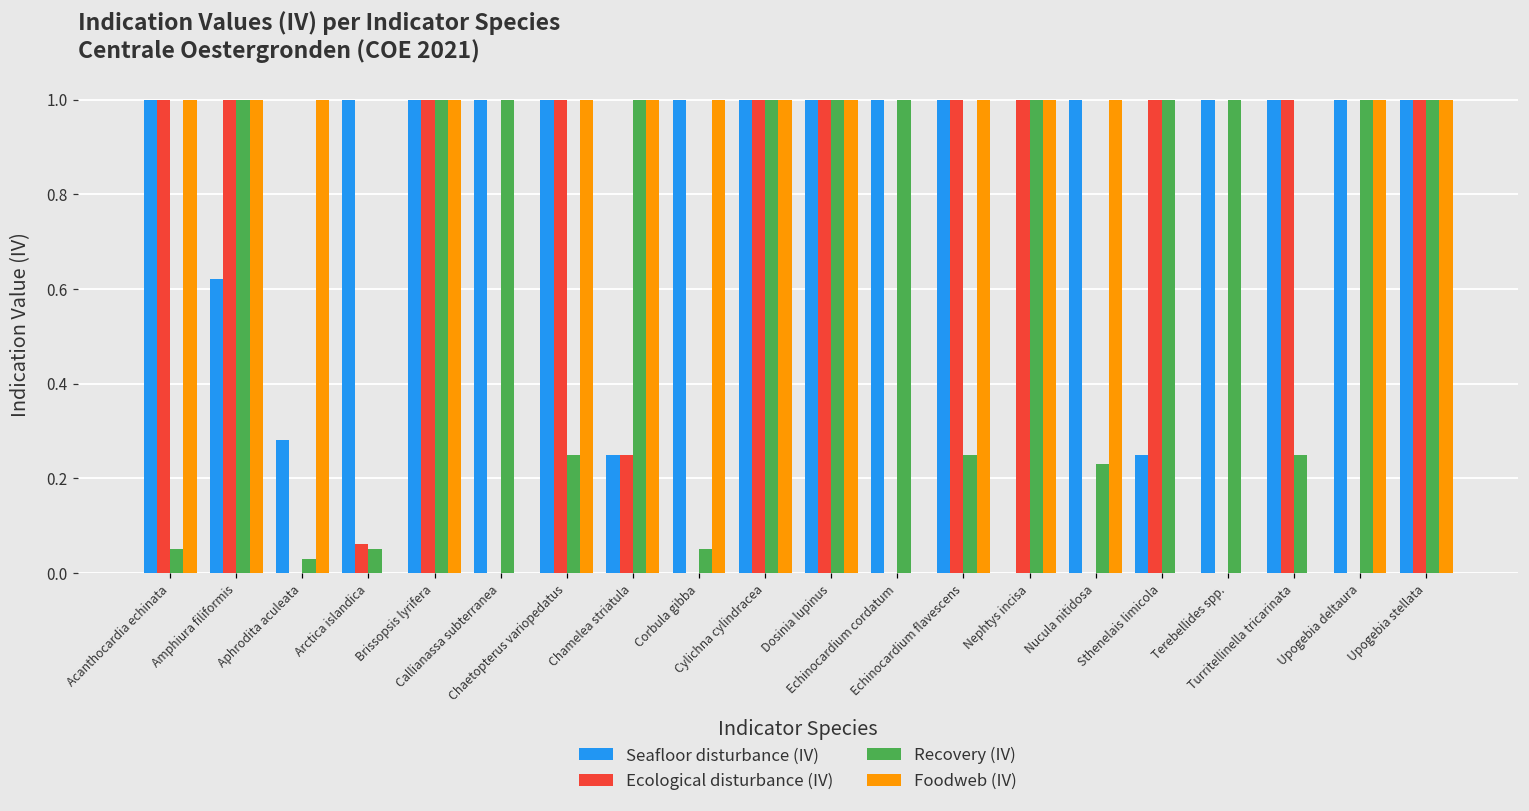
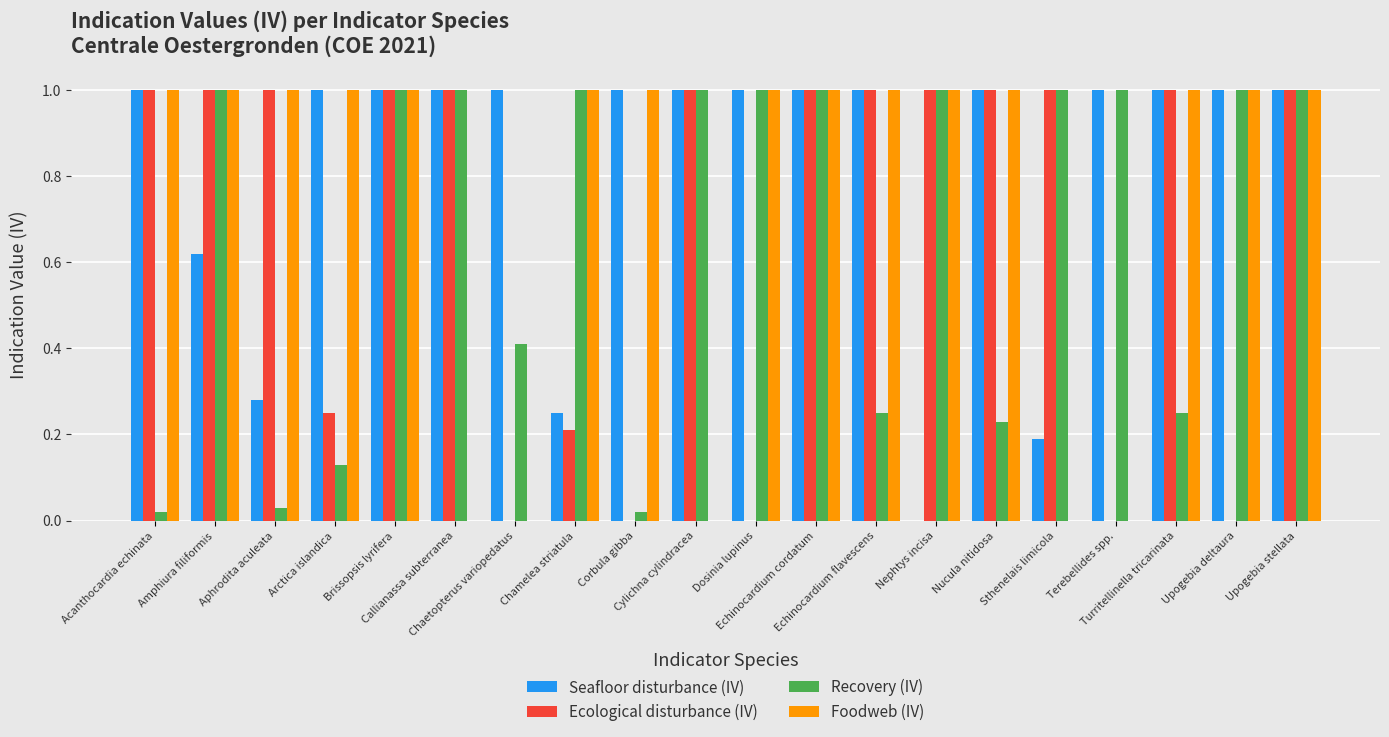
  {
    "Seafloor disturbance (IV)": {
      "Acanthocardia echinata": 1.00,
      "Amphiura filiformis": 0.62,
      "Aphrodita aculeata": 0.28,
      "Arctica islandica": 1.00,
      "Brissopsis lyrifera": 1.00,
      "Callianassa subterranea": 1.00,
      "Chaetopterus variopedatus": 1.00,
      "Chamelea striatula": 0.25,
      "Corbula gibba": 1.00,
      "Cylichna cylindracea": 1.00,
      "Dosinia lupinus": 1.00,
      "Echinocardium cordatum": 1.00,
      "Echinocardium flavescens": 1.00,
      "Nephtys incisa": 0.00,
      "Nucula nitidosa": 1.00,
-     "Sthenelais limicola": 0.25,
+     "Sthenelais limicola": 0.19,
      "Terebellides spp.": 1.00,
      "Turritellinella tricarinata": 1.00,
      "Upogebia deltaura": 1.00,
      "Upogebia stellata": 1.00
    },
    "Ecological disturbance (IV)": {
      "Acanthocardia echinata": 1.00,
      "Amphiura filiformis": 1.00,
-     "Aphrodita aculeata": 0,
-     "Arctica islandica": 0.06,
+     "Aphrodita aculeata": 1,
+     "Arctica islandica": 0.25,
      "Brissopsis lyrifera": 1.00,
-     "Callianassa subterranea": 0,
-     "Chaetopterus variopedatus": 1,
-     "Chamelea striatula": 0.25,
+     "Callianassa subterranea": 1,
+     "Chaetopterus variopedatus": 0,
+     "Chamelea striatula": 0.21,
      "Corbula gibba": 0.00,
      "Cylichna cylindracea": 1.00,
-     "Dosinia lupinus": 1,
-     "Echinocardium cordatum": 0,
+     "Dosinia lupinus": 0,
+     "Echinocardium cordatum": 1,
      "Echinocardium flavescens": 1.00,
      "Nephtys incisa": 1.00,
-     "Nucula nitidosa": 0,
+     "Nucula nitidosa": 1,
      "Sthenelais limicola": 1.00,
      "Terebellides spp.": 0.00,
      "Turritellinella tricarinata": 1.00,
      "Upogebia deltaura": 0.00,
      "Upogebia stellata": 1.00
    },
    "Recovery (IV)": {
-     "Acanthocardia echinata": 0.05,
+     "Acanthocardia echinata": 0.02,
      "Amphiura filiformis": 1.00,
      "Aphrodita aculeata": 0.03,
-     "Arctica islandica": 0.05,
+     "Arctica islandica": 0.13,
      "Brissopsis lyrifera": 1.00,
      "Callianassa subterranea": 1.00,
-     "Chaetopterus variopedatus": 0.25,
+     "Chaetopterus variopedatus": 0.41,
      "Chamelea striatula": 1.00,
-     "Corbula gibba": 0.05,
+     "Corbula gibba": 0.02,
      "Cylichna cylindracea": 1.00,
      "Dosinia lupinus": 1.00,
      "Echinocardium cordatum": 1.00,
      "Echinocardium flavescens": 0.25,
      "Nephtys incisa": 1.00,
      "Nucula nitidosa": 0.23,
      "Sthenelais limicola": 1.00,
      "Terebellides spp.": 1.00,
      "Turritellinella tricarinata": 0.25,
      "Upogebia deltaura": 1.00,
      "Upogebia stellata": 1.00
    },
    "Foodweb (IV)": {
      "Acanthocardia echinata": 1,
      "Amphiura filiformis": 1,
      "Aphrodita aculeata": 1,
-     "Arctica islandica": 0,
+     "Arctica islandica": 1,
      "Brissopsis lyrifera": 1,
      "Callianassa subterranea": 0,
-     "Chaetopterus variopedatus": 1,
+     "Chaetopterus variopedatus": 0,
      "Chamelea striatula": 1,
      "Corbula gibba": 1,
-     "Cylichna cylindracea": 1,
+     "Cylichna cylindracea": 0,
      "Dosinia lupinus": 1,
-     "Echinocardium cordatum": 0,
+     "Echinocardium cordatum": 1,
      "Echinocardium flavescens": 1,
      "Nephtys incisa": 1,
      "Nucula nitidosa": 1,
      "Sthenelais limicola": 0,
      "Terebellides spp.": 0,
-     "Turritellinella tricarinata": 0,
+     "Turritellinella tricarinata": 1,
      "Upogebia deltaura": 1,
      "Upogebia stellata": 1
    }
  }
